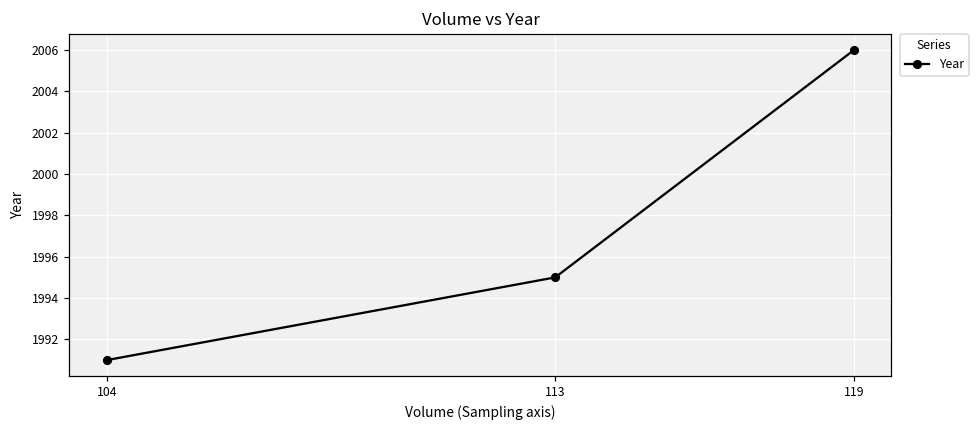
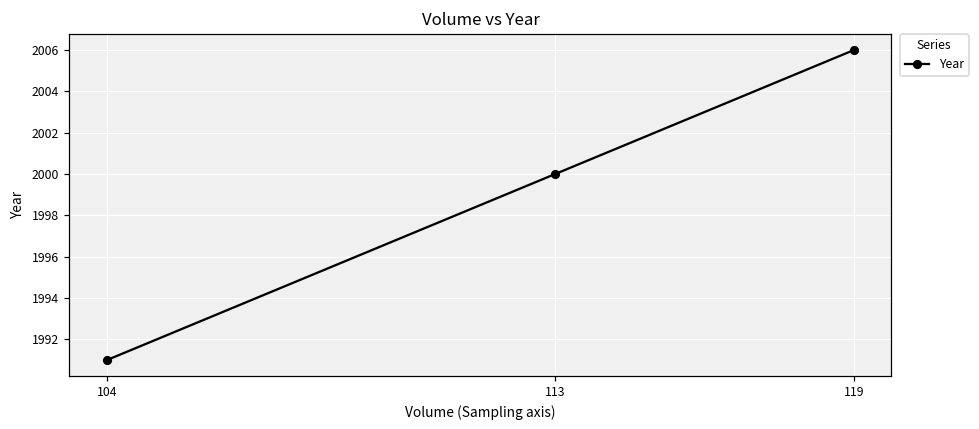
  {
    "104": 1991,
-   "113": 1995,
+   "113": 2000,
    "119": 2006
  }
